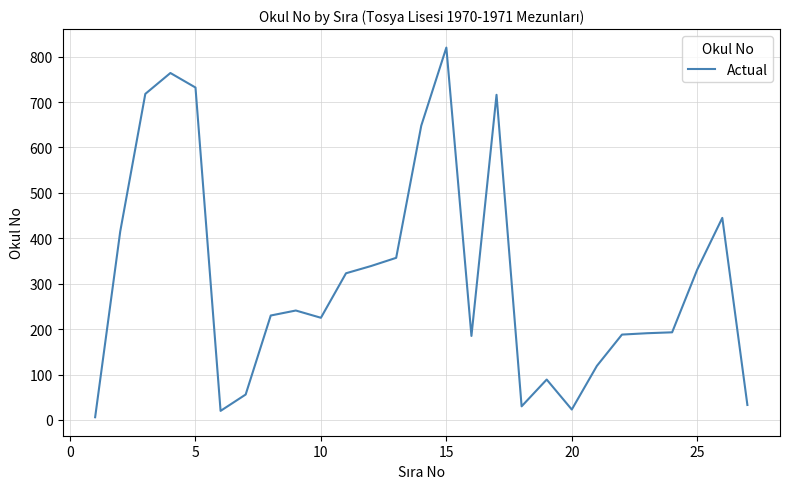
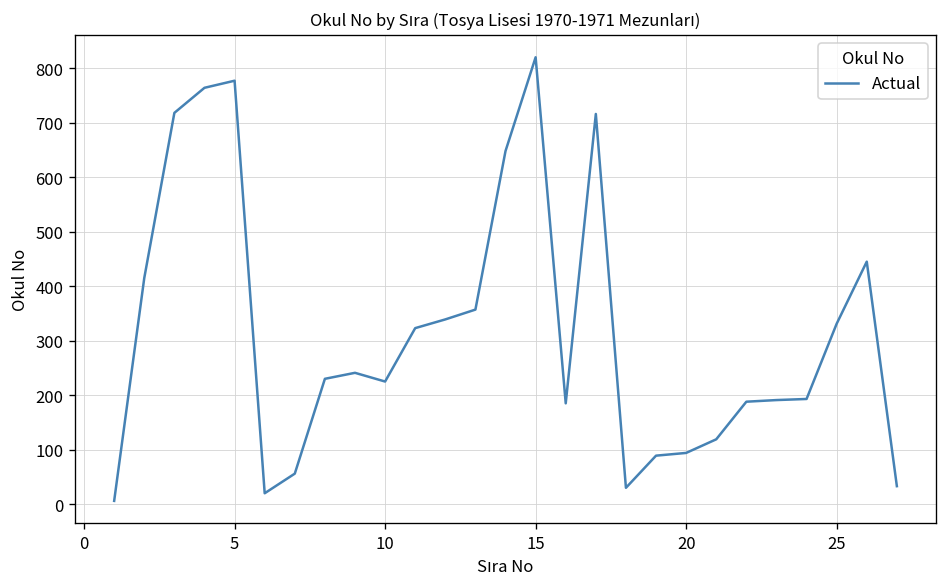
  {
-   "5": 730,
+   "5": 780,
    "10": 230,
    "15": 820,
-   "20": 20,
+   "20": 90,
    "25": 330
  }
